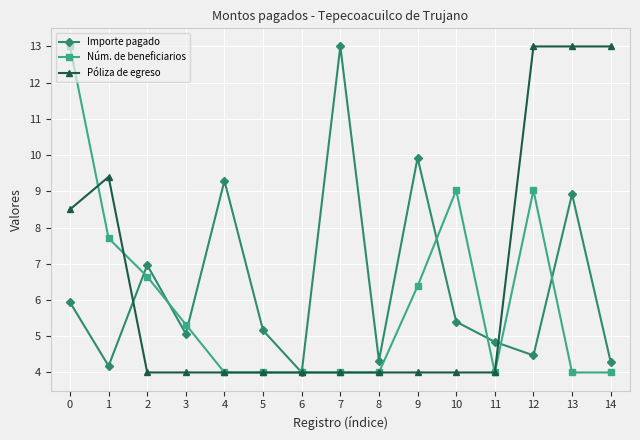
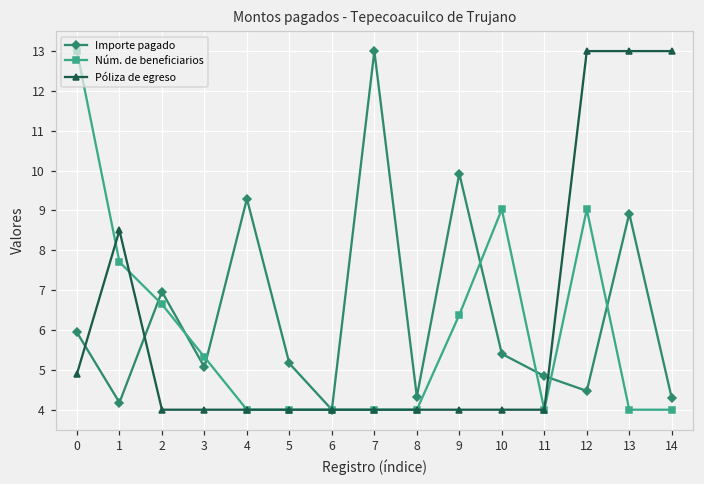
  {
    "Póliza de egreso": {
-     "0": 8.5,
-     "1": 9.4,
+     "0": 4.9,
+     "1": 8.5,
      "2": 4.0,
      "3": 4.0,
      "9": 4.0,
      "10": 4.0,
      "12": 13.0,
      "13": 13.0,
      "14": 13.0
    }
  }
